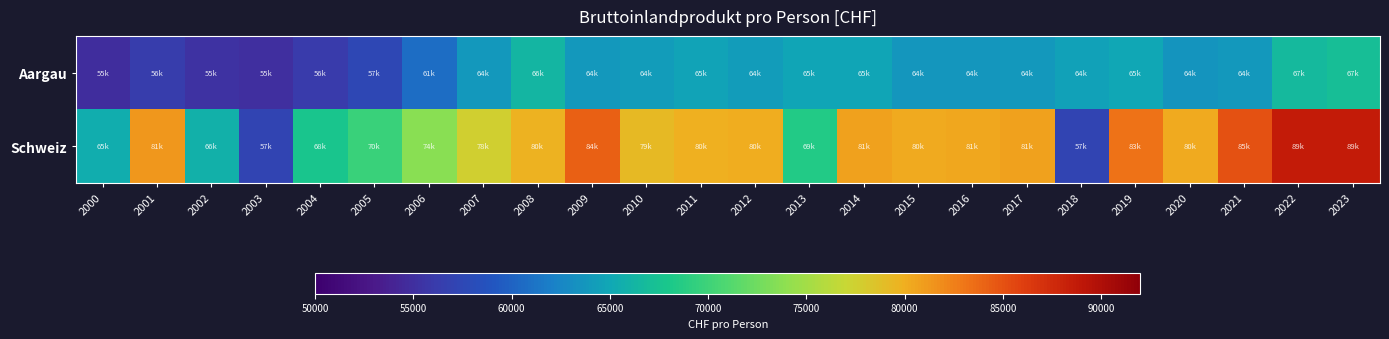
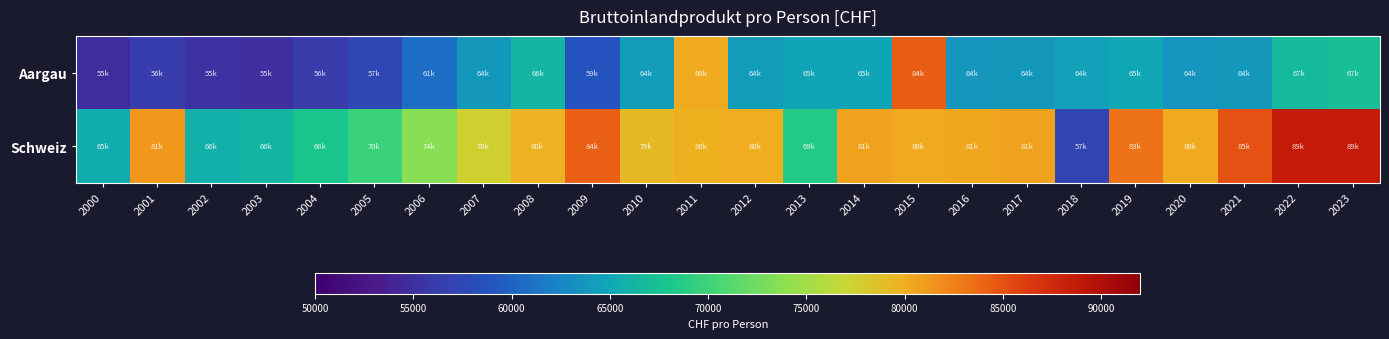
  {
    "Aargau": {
      "2000": "55k",
      "2001": "56k",
      "2002": "55k",
      "2003": "55k",
      "2004": "56k",
      "2005": "57k",
      "2006": "61k",
      "2007": "64k",
      "2008": "66k",
-     "2009": "64k",
+     "2009": "59k",
      "2010": "64k",
-     "2011": "65k",
+     "2011": "80k",
      "2012": "64k",
      "2013": "65k",
      "2014": "65k",
-     "2015": "64k",
+     "2015": "84k",
      "2016": "64k",
      "2017": "64k",
      "2018": "64k",
      "2019": "65k",
      "2020": "64k",
      "2021": "64k",
      "2022": "67k",
      "2023": "67k"
    },
    "Schweiz": {
      "2000": "65k",
      "2001": "81k",
      "2002": "66k",
-     "2003": "57k",
+     "2003": "66k",
      "2004": "68k",
      "2005": "70k",
      "2006": "74k",
      "2007": "78k",
      "2008": "80k",
      "2009": "84k",
      "2010": "79k",
      "2011": "80k",
      "2012": "80k",
      "2013": "69k",
      "2014": "81k",
      "2015": "80k",
      "2016": "81k",
      "2017": "81k",
      "2018": "57k",
      "2019": "83k",
      "2020": "80k",
      "2021": "85k",
      "2022": "89k",
      "2023": "89k"
    }
  }
